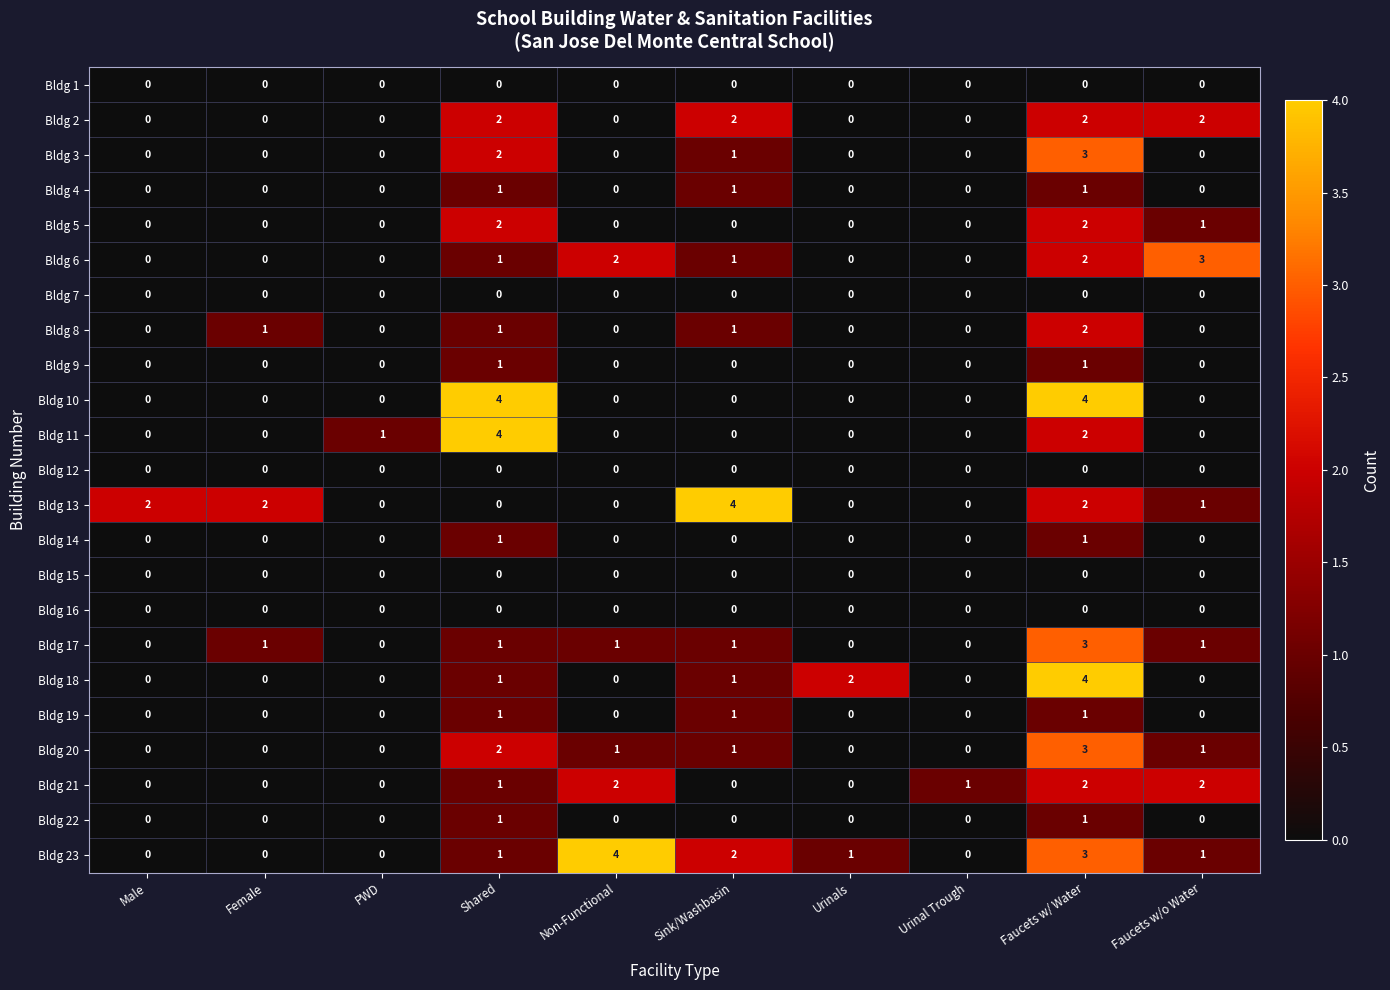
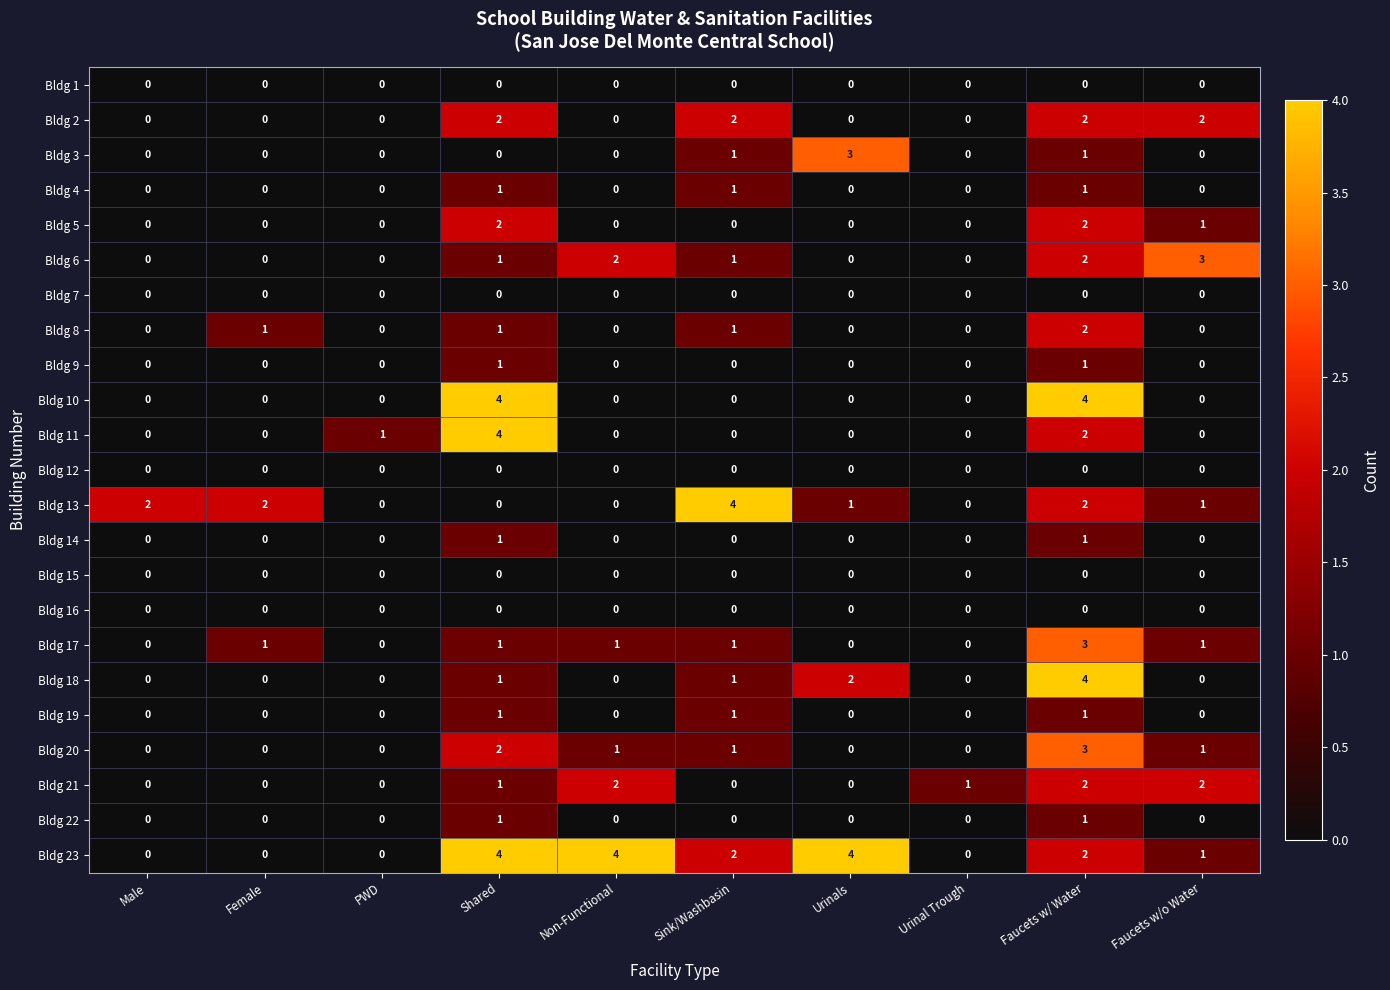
  {
    "Bldg 3": {
      "Male": 0,
      "Female": 0,
      "PWD": 0,
-     "Shared": 2,
+     "Shared": 0,
      "Non-Functional": 0,
      "Sink/Washbasin": 1,
-     "Urinals": 0,
+     "Urinals": 3,
      "Urinal Trough": 0,
-     "Faucets w/ Water": 3,
+     "Faucets w/ Water": 1,
      "Faucets w/o Water": 0
    },
    "Bldg 13": {
      "Male": 2,
      "Female": 2,
      "PWD": 0,
      "Shared": 0,
      "Non-Functional": 0,
      "Sink/Washbasin": 4,
-     "Urinals": 0,
+     "Urinals": 1,
      "Urinal Trough": 0,
      "Faucets w/ Water": 2,
      "Faucets w/o Water": 1
    },
    "Bldg 23": {
      "Male": 0,
      "Female": 0,
      "PWD": 0,
-     "Shared": 1,
+     "Shared": 4,
      "Non-Functional": 4,
      "Sink/Washbasin": 2,
-     "Urinals": 1,
+     "Urinals": 4,
      "Urinal Trough": 0,
-     "Faucets w/ Water": 3,
+     "Faucets w/ Water": 2,
      "Faucets w/o Water": 1
    }
  }
